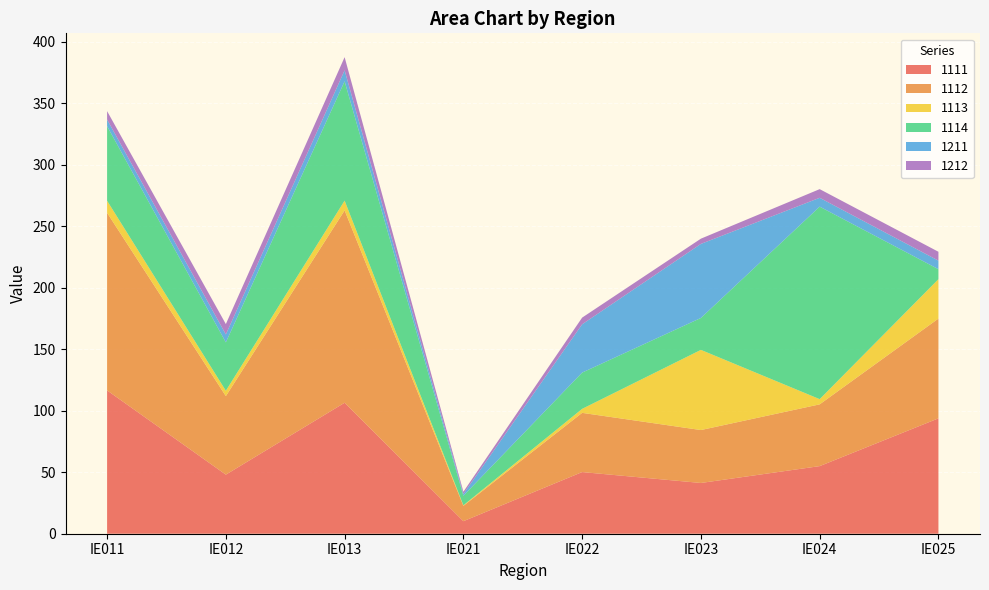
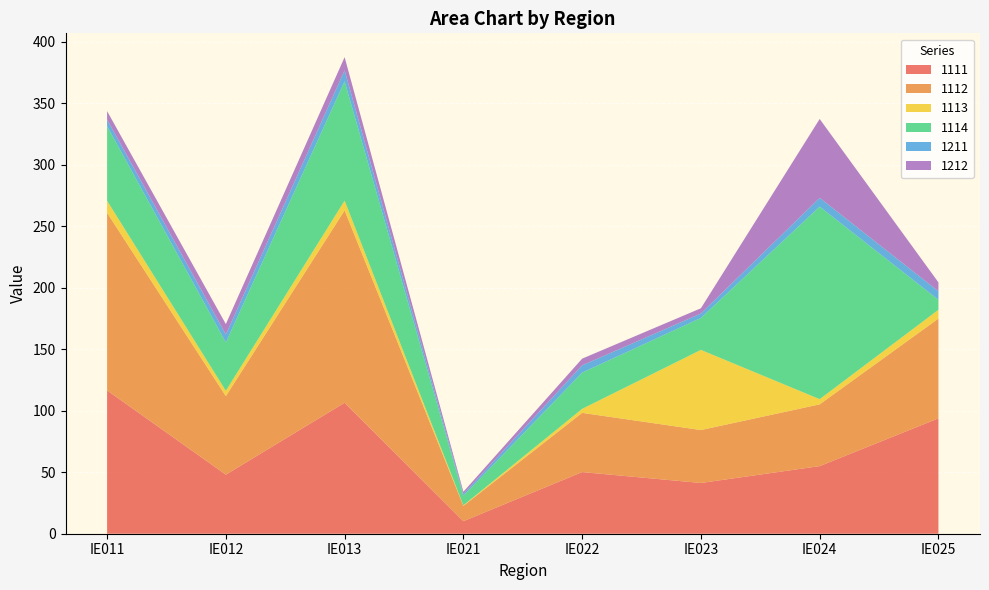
  {
    "1113": {
      "IE011": 10,
      "IE012": 4,
      "IE013": 8,
      "IE022": 3,
      "IE023": 65,
      "IE024": 4,
-     "IE025": 32
+     "IE025": 7
    },
    "1114": {
      "IE011": 61,
      "IE012": 39,
      "IE013": 97,
      "IE022": 29,
      "IE023": 26,
      "IE024": 157,
      "IE025": 8
    },
    "1211": {
      "IE011": 5,
      "IE012": 6,
      "IE013": 9,
-     "IE022": 39,
-     "IE023": 60,
+     "IE022": 6,
+     "IE023": 4,
      "IE024": 7,
      "IE025": 7
    },
    "1212": {
      "IE011": 7,
      "IE012": 8,
      "IE013": 11,
      "IE022": 5,
      "IE023": 4,
-     "IE024": 7,
+     "IE024": 64,
      "IE025": 7
    }
  }
